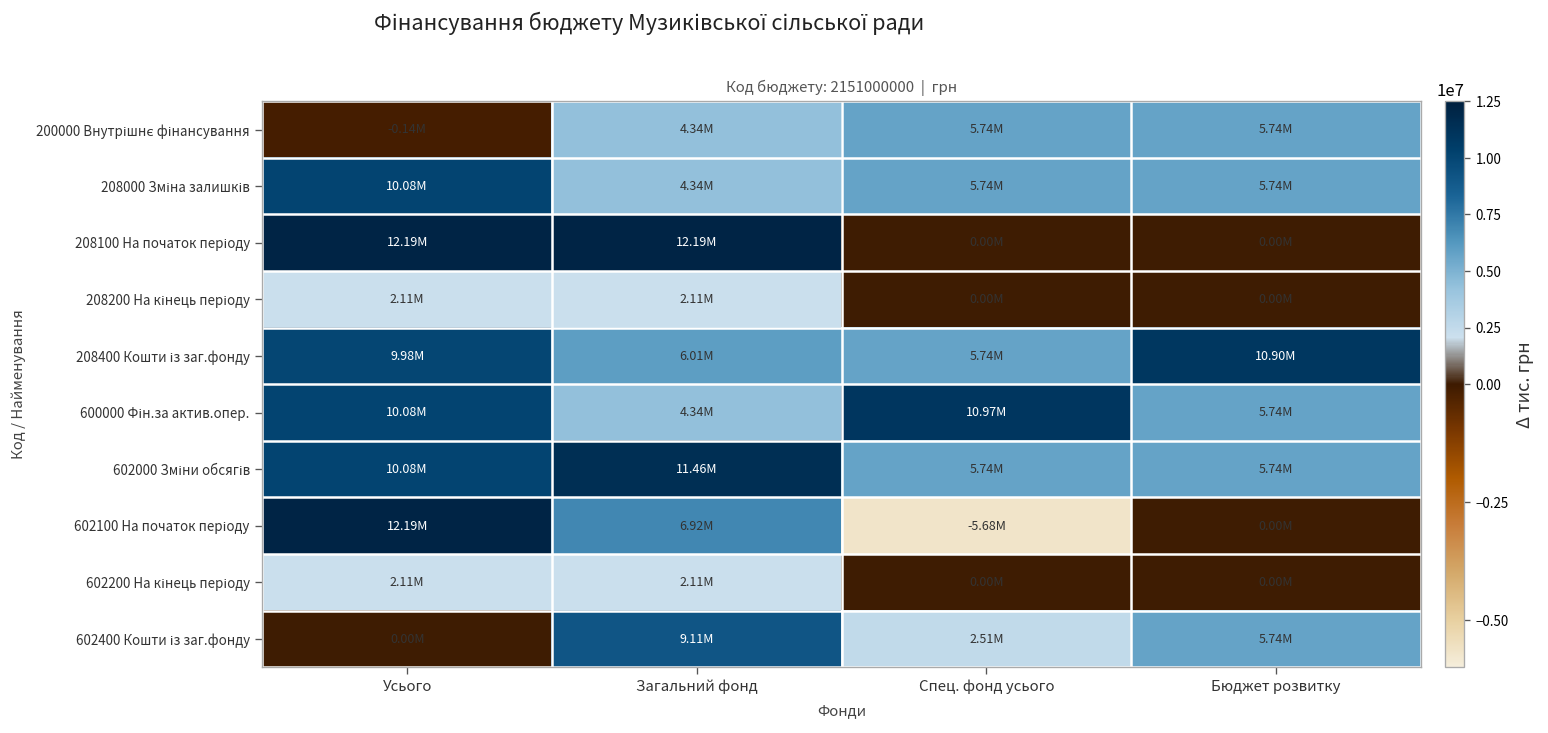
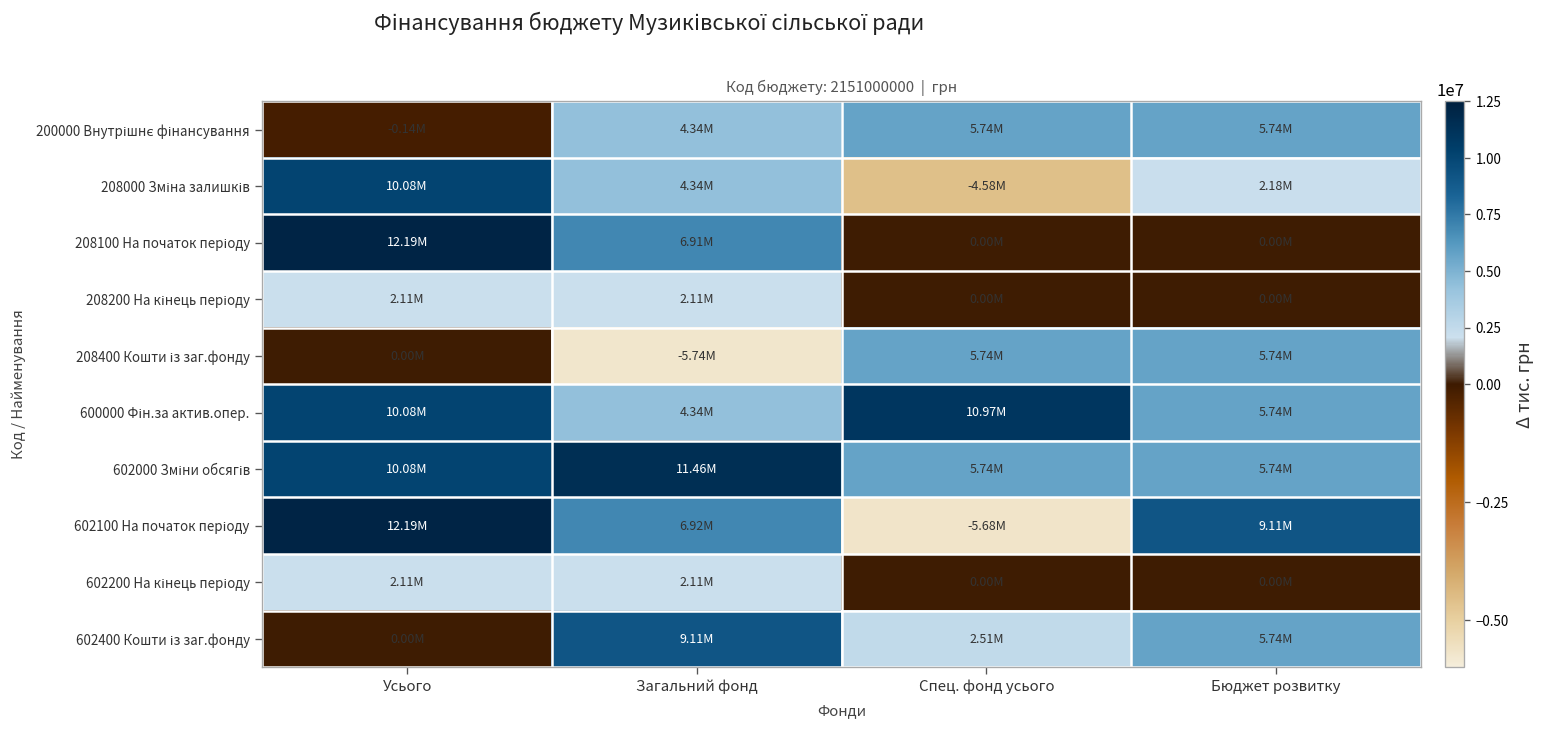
  {
    "200000 Внутрішнє фінансування": {
      "Усього": "-0.14M",
      "Загальний фонд": "4.34M",
      "Спец. фонд усього": "5.74M",
      "Бюджет розвитку": "5.74M"
    },
    "208000 Зміна залишків": {
      "Усього": "10.08M",
      "Загальний фонд": "4.34M",
-     "Спец. фонд усього": "5.74M",
-     "Бюджет розвитку": "5.74M"
+     "Спец. фонд усього": "-4.58M",
+     "Бюджет розвитку": "2.18M"
    },
    "208100 На початок періоду": {
      "Усього": "12.19M",
-     "Загальний фонд": "12.19M",
+     "Загальний фонд": "6.91M",
      "Спец. фонд усього": "0.00M",
      "Бюджет розвитку": "0.00M"
    },
    "208200 На кінець періоду": {
      "Усього": "2.11M",
      "Загальний фонд": "2.11M",
      "Спец. фонд усього": "0.00M",
      "Бюджет розвитку": "0.00M"
    },
    "208400 Кошти із заг.фонду": {
-     "Усього": "9.98M",
-     "Загальний фонд": "6.01M",
+     "Усього": "0.00M",
+     "Загальний фонд": "-5.74M",
      "Спец. фонд усього": "5.74M",
-     "Бюджет розвитку": "10.90M"
+     "Бюджет розвитку": "5.74M"
    },
    "600000 Фін.за актив.опер.": {
      "Усього": "10.08M",
      "Загальний фонд": "4.34M",
      "Спец. фонд усього": "10.97M",
      "Бюджет розвитку": "5.74M"
    },
    "602000 Зміни обсягів": {
      "Усього": "10.08M",
      "Загальний фонд": "11.46M",
      "Спец. фонд усього": "5.74M",
      "Бюджет розвитку": "5.74M"
    },
    "602100 На початок періоду": {
      "Усього": "12.19M",
      "Загальний фонд": "6.92M",
      "Спец. фонд усього": "-5.68M",
-     "Бюджет розвитку": "0.00M"
+     "Бюджет розвитку": "9.11M"
    },
    "602200 На кінець періоду": {
      "Усього": "2.11M",
      "Загальний фонд": "2.11M",
      "Спец. фонд усього": "0.00M",
      "Бюджет розвитку": "0.00M"
    },
    "602400 Кошти із заг.фонду": {
      "Усього": "0.00M",
      "Загальний фонд": "9.11M",
      "Спец. фонд усього": "2.51M",
      "Бюджет розвитку": "5.74M"
    }
  }
